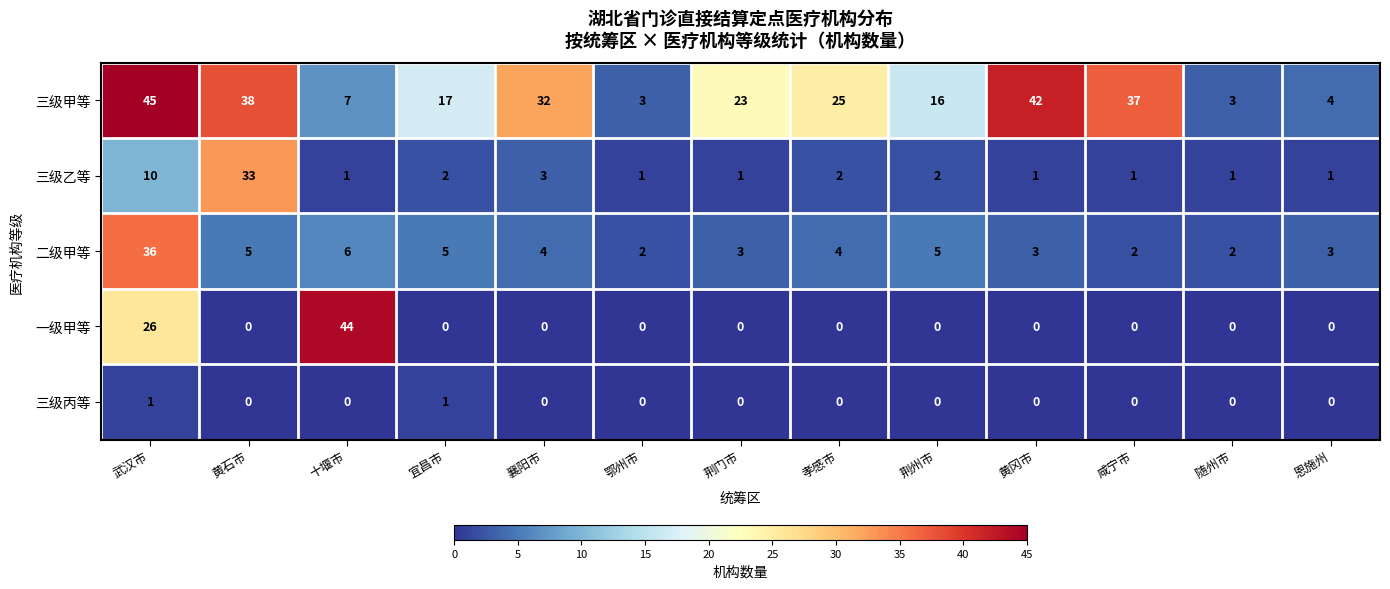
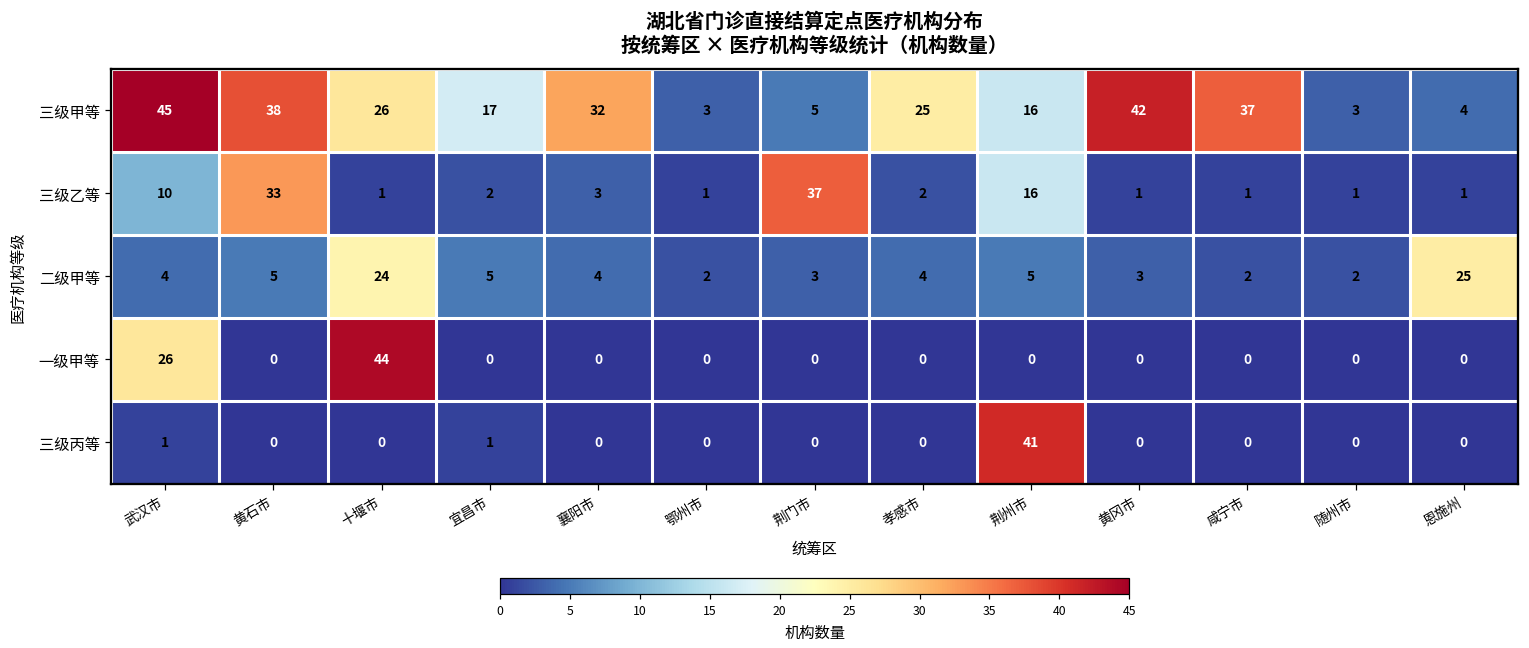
  {
    "三级甲等": {
      "武汉市": 45,
      "黄石市": 38,
-     "十堰市": 7,
+     "十堰市": 26,
      "宜昌市": 17,
      "襄阳市": 32,
      "鄂州市": 3,
-     "荆门市": 23,
+     "荆门市": 5,
      "孝感市": 25,
      "荆州市": 16,
      "黄冈市": 42,
      "咸宁市": 37,
      "随州市": 3,
      "恩施州": 4
    },
    "三级乙等": {
      "武汉市": 10,
      "黄石市": 33,
      "十堰市": 1,
      "宜昌市": 2,
      "襄阳市": 3,
      "鄂州市": 1,
-     "荆门市": 1,
+     "荆门市": 37,
      "孝感市": 2,
-     "荆州市": 2,
+     "荆州市": 16,
      "黄冈市": 1,
      "咸宁市": 1,
      "随州市": 1,
      "恩施州": 1
    },
    "二级甲等": {
-     "武汉市": 36,
+     "武汉市": 4,
      "黄石市": 5,
-     "十堰市": 6,
+     "十堰市": 24,
      "宜昌市": 5,
      "襄阳市": 4,
      "鄂州市": 2,
      "荆门市": 3,
      "孝感市": 4,
      "荆州市": 5,
      "黄冈市": 3,
      "咸宁市": 2,
      "随州市": 2,
-     "恩施州": 3
+     "恩施州": 25
    },
    "一级甲等": {
      "武汉市": 26,
      "黄石市": 0,
      "十堰市": 44,
      "宜昌市": 0,
      "襄阳市": 0,
      "鄂州市": 0,
      "荆门市": 0,
      "孝感市": 0,
      "荆州市": 0,
      "黄冈市": 0,
      "咸宁市": 0,
      "随州市": 0,
      "恩施州": 0
    },
    "三级丙等": {
      "武汉市": 1,
      "黄石市": 0,
      "十堰市": 0,
      "宜昌市": 1,
      "襄阳市": 0,
      "鄂州市": 0,
      "荆门市": 0,
      "孝感市": 0,
-     "荆州市": 0,
+     "荆州市": 41,
      "黄冈市": 0,
      "咸宁市": 0,
      "随州市": 0,
      "恩施州": 0
    }
  }
